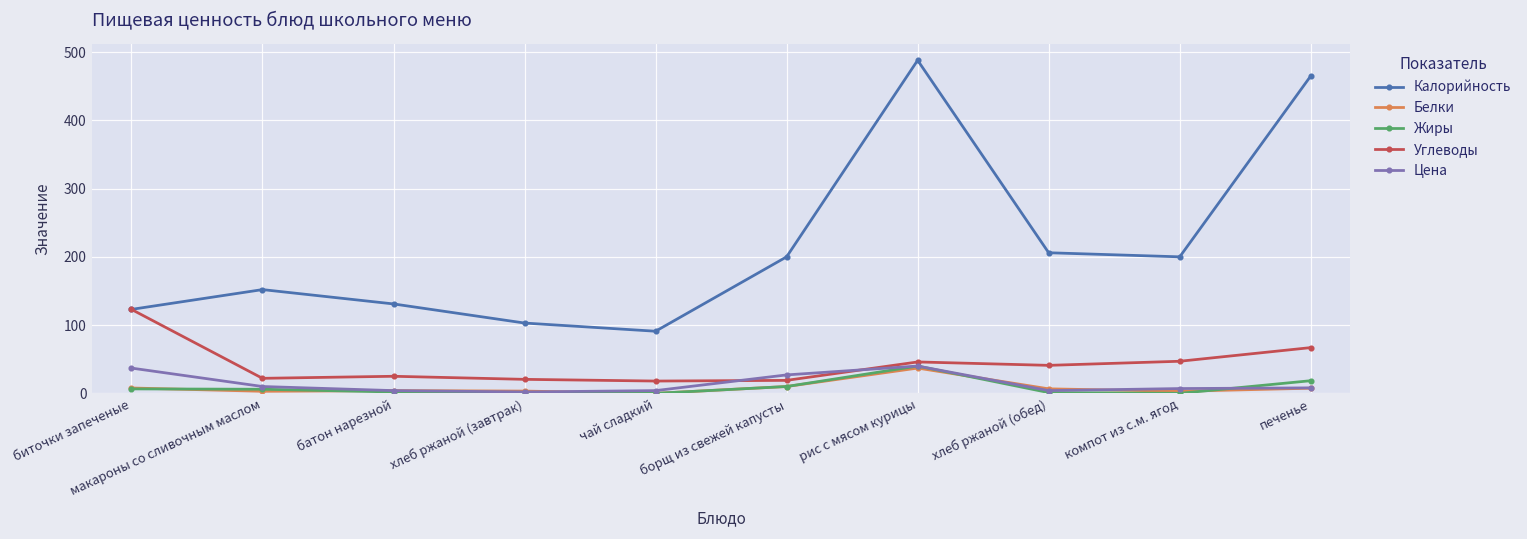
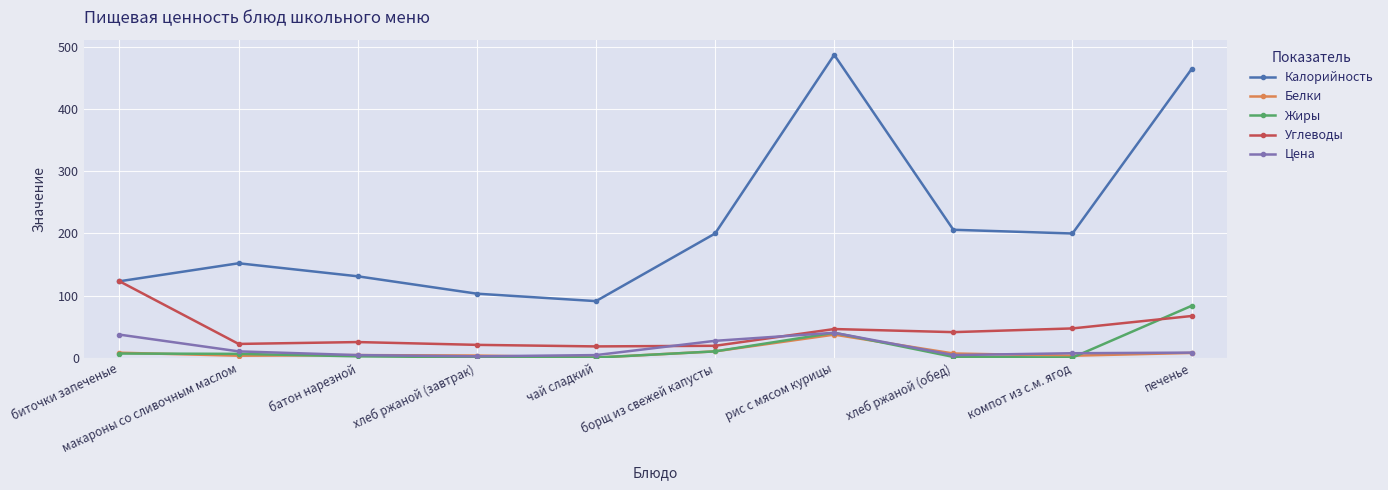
  {
    "Жиры": {
-     "печенье": 20
+     "печенье": 80
    }
  }
